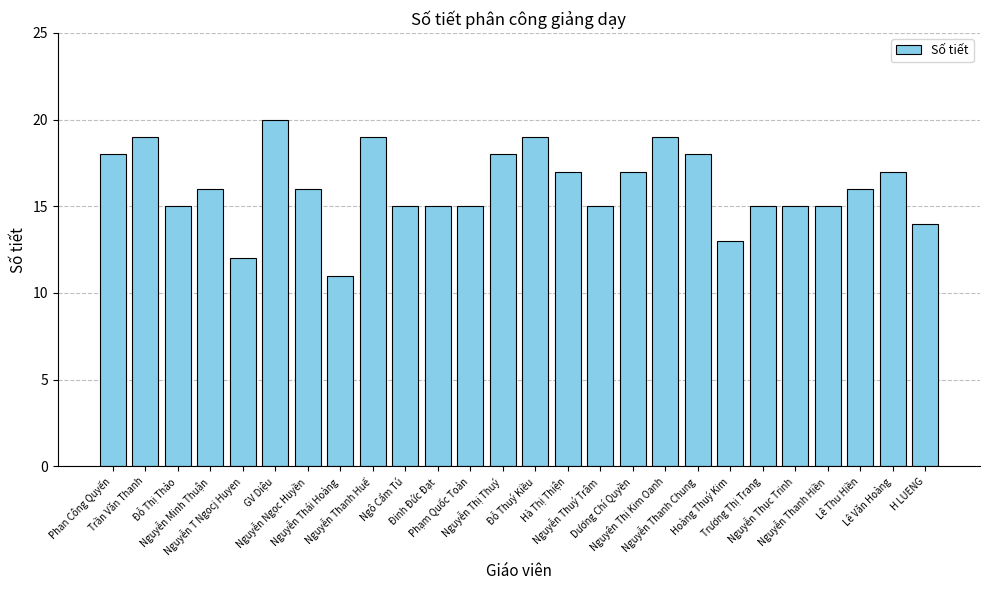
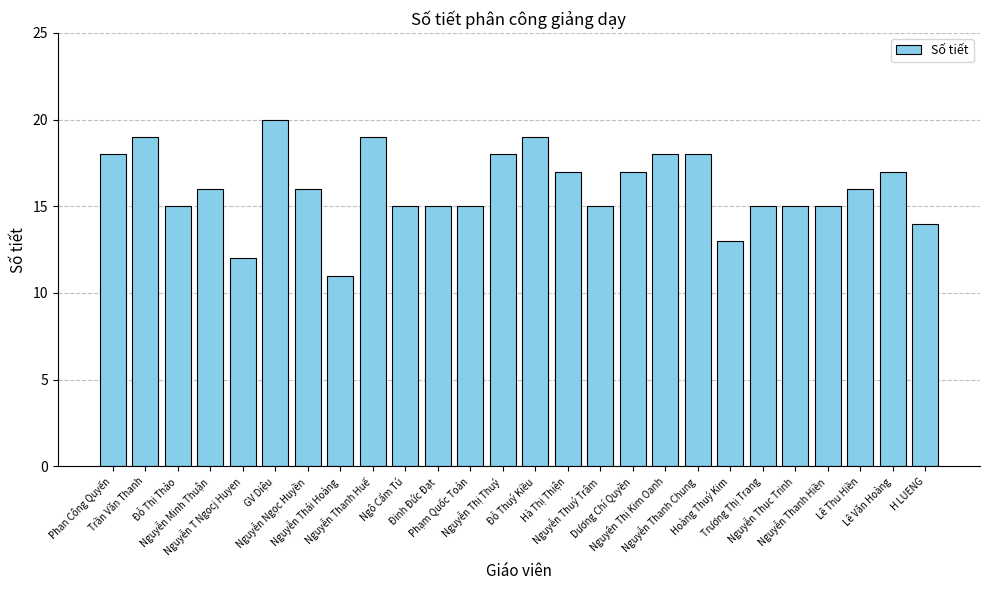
  {
    "Phan Công Quyến": 18,
    "Trần Văn Thanh": 19,
    "Đỗ Thị Thảo": 15,
    "Nguyễn Minh Thuận": 16,
    "Nguyễn T Ngocj Huyen": 12,
    "GV Diệu": 20,
    "Nguyễn Ngọc Huyền": 16,
    "Nguyễn Thái Hoàng": 11,
    "Nguyễn Thanh Huế": 19,
    "Ngô Cẩm Tú": 15,
    "Đinh Đức Đạt": 15,
    "Phạm Quốc Toản": 15,
    "Nguyễn Thị Thuý": 18,
    "Đỗ Thuý Kiều": 19,
    "Hà Thị Thiện": 17,
    "Nguyễn Thuý Trâm": 15,
    "Dương Chí Quyền": 17,
-   "Nguyên Thị Kim Oanh": 19,
+   "Nguyên Thị Kim Oanh": 18,
    "Nguyễn Thanh Chung": 18,
    "Hoàng Thuý Kim": 13,
    "Trương Thị Trang": 15,
    "Nguyễn Thục Trinh": 15,
    "Nguyễn Thanh Hiền": 15,
    "Lê Thu Hiền": 16,
    "Lê Văn Hoàng": 17,
    "H LUENG": 14
  }
